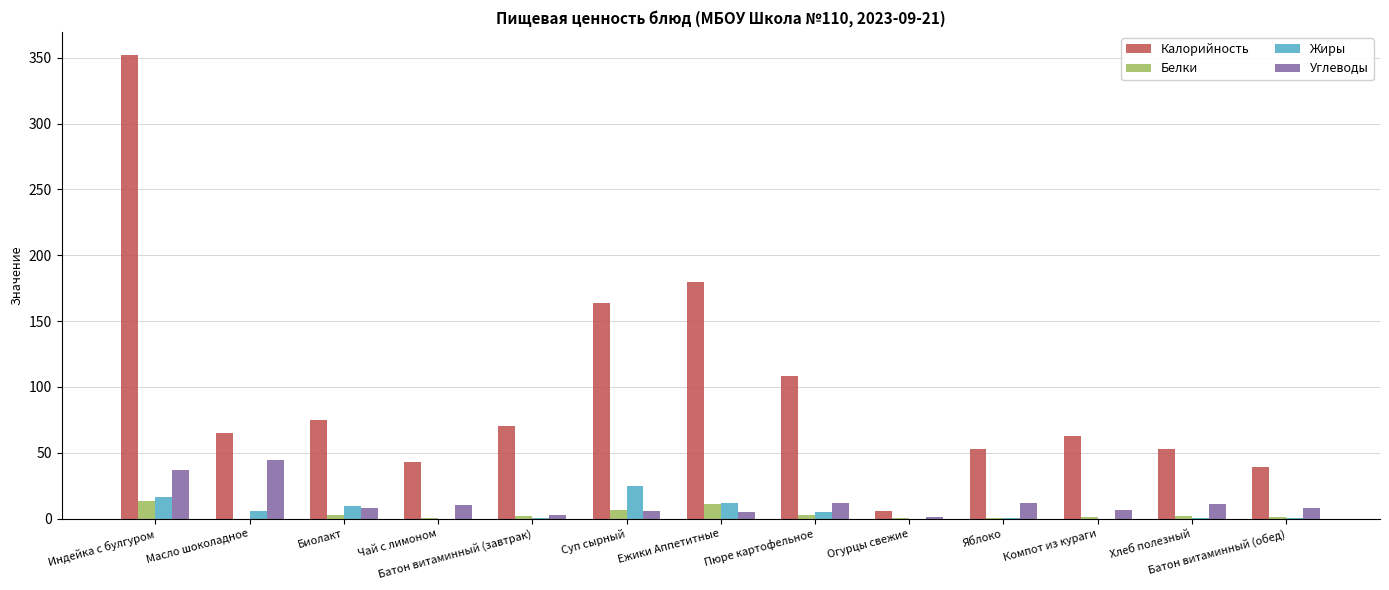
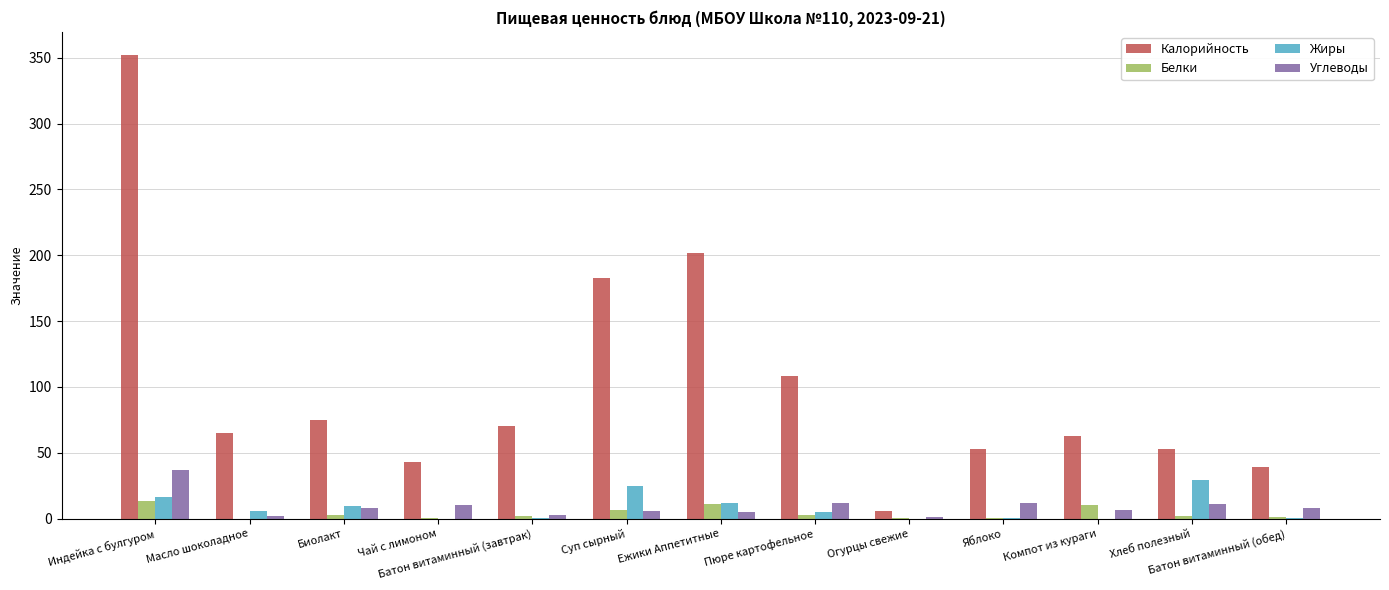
  {
    "Калорийность": {
      "Индейка с булгуром": 352,
      "Масло шоколадное": 65,
      "Биолакт": 75,
      "Чай с лимоном": 43,
      "Батон витаминный (завтрак)": 70,
-     "Суп сырный": 164,
-     "Ежики Аппетитные": 180,
+     "Суп сырный": 183,
+     "Ежики Аппетитные": 202,
      "Пюре картофельное": 108,
      "Огурцы свежие": 6,
      "Яблоко": 53,
      "Компот из кураги": 63,
      "Хлеб полезный": 53,
      "Батон витаминный (обед)": 39
    },
    "Белки": {
      "Индейка с булгуром": 13,
      "Биолакт": 3,
      "Батон витаминный (завтрак)": 2,
      "Суп сырный": 7,
      "Ежики Аппетитные": 11,
      "Пюре картофельное": 3,
-     "Компот из кураги": 1
+     "Компот из кураги": 11
    },
    "Жиры": {
      "Индейка с булгуром": 17,
      "Масло шоколадное": 6,
      "Биолакт": 10,
      "Суп сырный": 25,
      "Ежики Аппетитные": 12,
      "Пюре картофельное": 5,
      "Компот из кураги": 0,
-     "Хлеб полезный": 0
+     "Хлеб полезный": 29
    },
    "Углеводы": {
      "Индейка с булгуром": 37,
-     "Масло шоколадное": 45,
+     "Масло шоколадное": 2,
      "Биолакт": 8,
      "Чай с лимоном": 10,
      "Батон витаминный (завтрак)": 3,
      "Суп сырный": 6,
      "Ежики Аппетитные": 5,
      "Пюре картофельное": 12,
      "Яблоко": 12,
      "Компот из кураги": 7,
      "Хлеб полезный": 11,
      "Батон витаминный (обед)": 8
    }
  }
